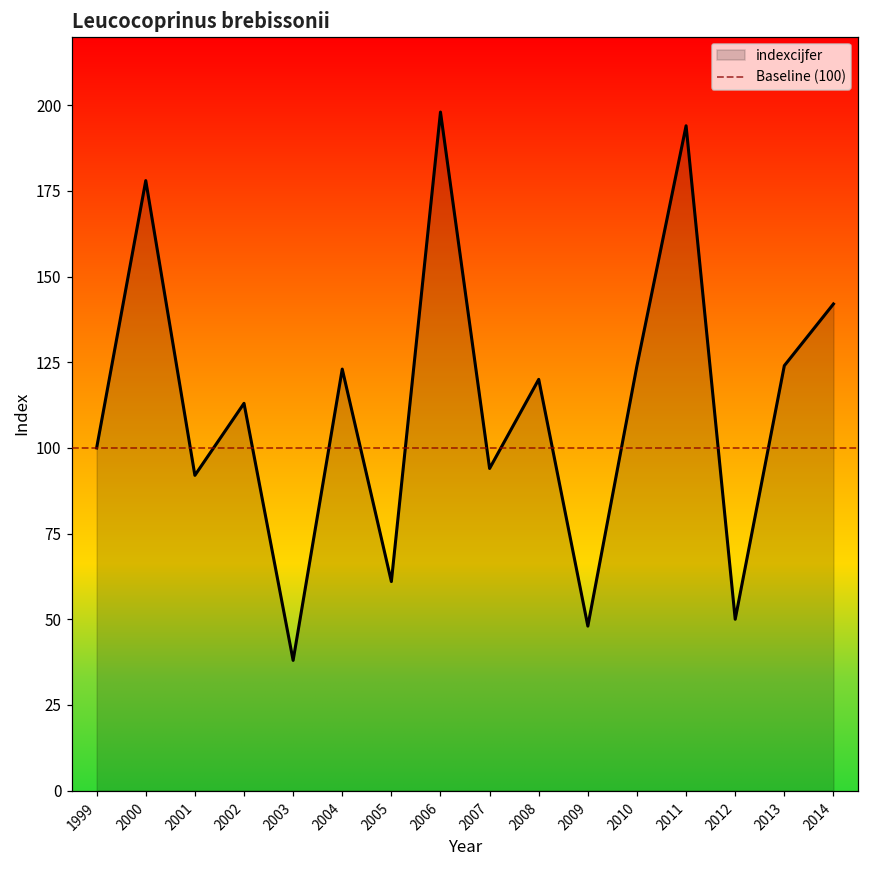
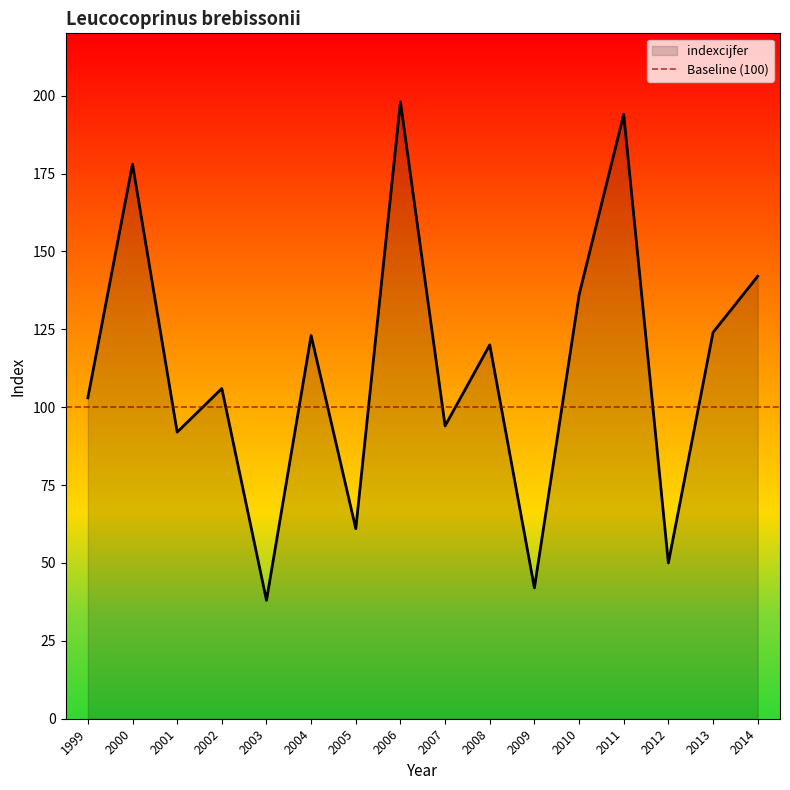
  {
-   "1999": 100,
+   "1999": 103,
    "2000": 178,
    "2001": 92,
-   "2002": 113,
+   "2002": 106,
    "2003": 38,
    "2004": 123,
    "2005": 61,
    "2006": 198,
    "2007": 94,
    "2008": 120,
-   "2009": 48,
-   "2010": 124,
+   "2009": 42,
+   "2010": 136,
    "2011": 194,
    "2012": 50,
    "2013": 124,
    "2014": 142
  }
